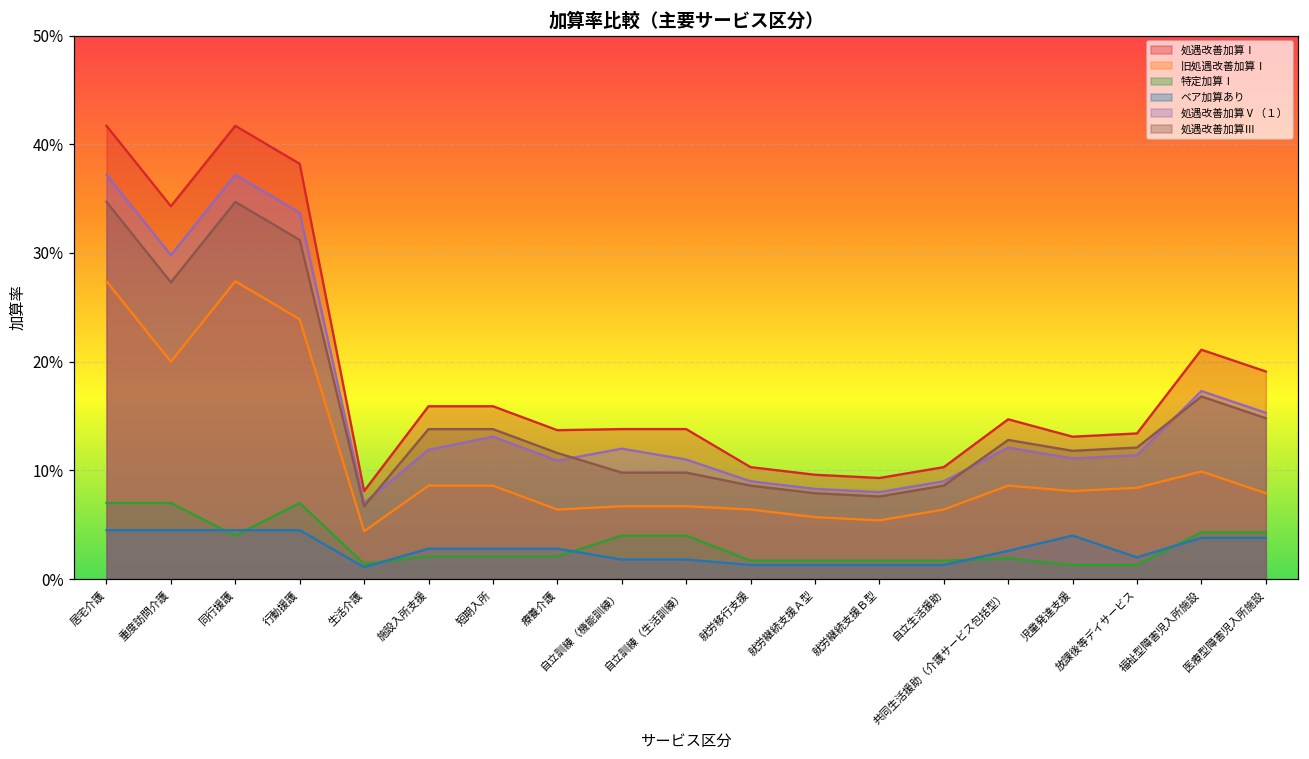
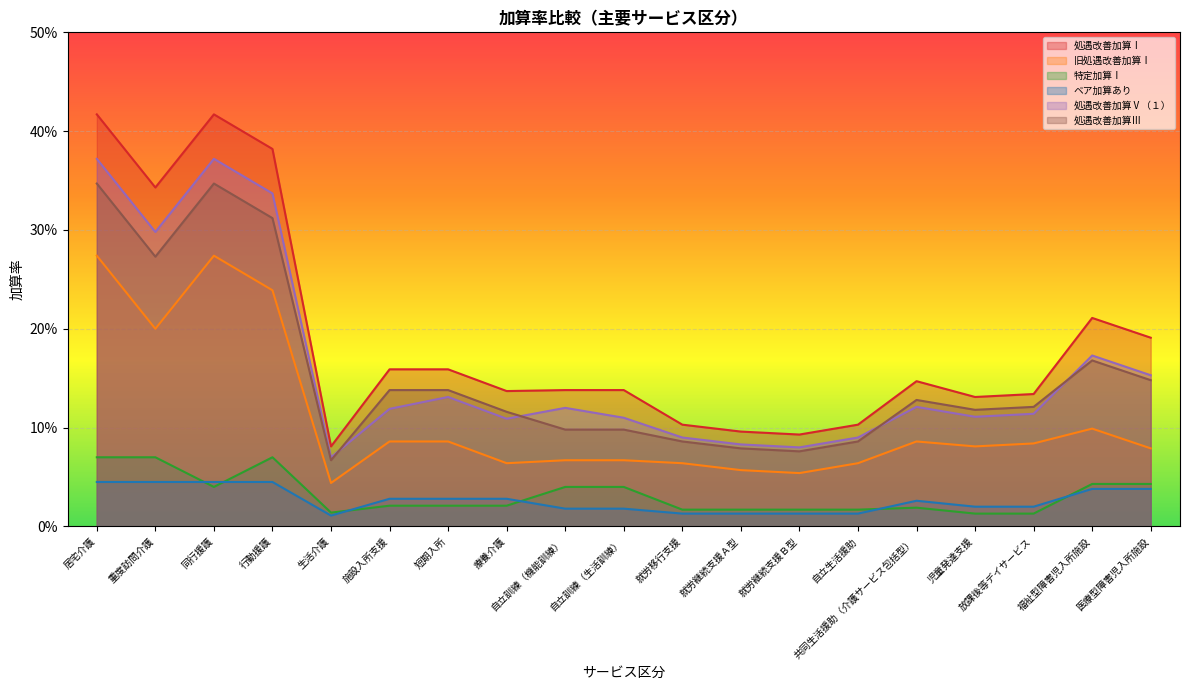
  {
    "特定加算Ⅰ": {
      "居宅介護": "7%",
      "重度訪問介護": "7%",
      "同行援護": "4%",
      "行動援護": "7%",
      "生活介護": "1%",
      "施設入所支援": "2%",
      "短期入所": "2%",
      "療養介護": "2%",
      "自立訓練（機能訓練）": "4%",
      "自立訓練（生活訓練）": "4%",
      "就労移行支援": "2%",
      "就労継続支援Ａ型": "2%",
      "就労継続支援Ｂ型": "2%",
      "自立生活援助": "2%",
      "共同生活援助（介護サービス包括型）": "2%",
      "児童発達支援": "1%",
      "放課後等デイサービス": "1%",
      "福祉型障害児入所施設": "4%",
      "医療型障害児入所施設": "4%"
    },
    "ベア加算あり": {
      "居宅介護": "5%",
      "重度訪問介護": "5%",
      "同行援護": "5%",
      "行動援護": "5%",
      "生活介護": "1%",
      "施設入所支援": "3%",
      "短期入所": "3%",
      "療養介護": "3%",
      "自立訓練（機能訓練）": "2%",
      "自立訓練（生活訓練）": "2%",
      "就労移行支援": "1%",
      "就労継続支援Ａ型": "1%",
      "就労継続支援Ｂ型": "1%",
      "自立生活援助": "1%",
      "共同生活援助（介護サービス包括型）": "3%",
-     "児童発達支援": "4%",
+     "児童発達支援": "2%",
      "放課後等デイサービス": "2%",
      "福祉型障害児入所施設": "4%",
      "医療型障害児入所施設": "4%"
    },
    "処遇改善加算Ⅴ（１）": {
      "居宅介護": "37%",
      "重度訪問介護": "30%",
      "同行援護": "37%",
      "行動援護": "34%",
      "生活介護": "7%",
      "施設入所支援": "12%",
      "短期入所": "13%",
      "療養介護": "11%",
      "自立訓練（機能訓練）": "12%",
      "自立訓練（生活訓練）": "11%",
      "就労移行支援": "9%",
      "就労継続支援Ａ型": "8%",
      "就労継続支援Ｂ型": "8%",
      "自立生活援助": "9%",
      "共同生活援助（介護サービス包括型）": "12%",
      "児童発達支援": "11%",
      "放課後等デイサービス": "11%",
      "福祉型障害児入所施設": "17%",
      "医療型障害児入所施設": "15%"
    }
  }
